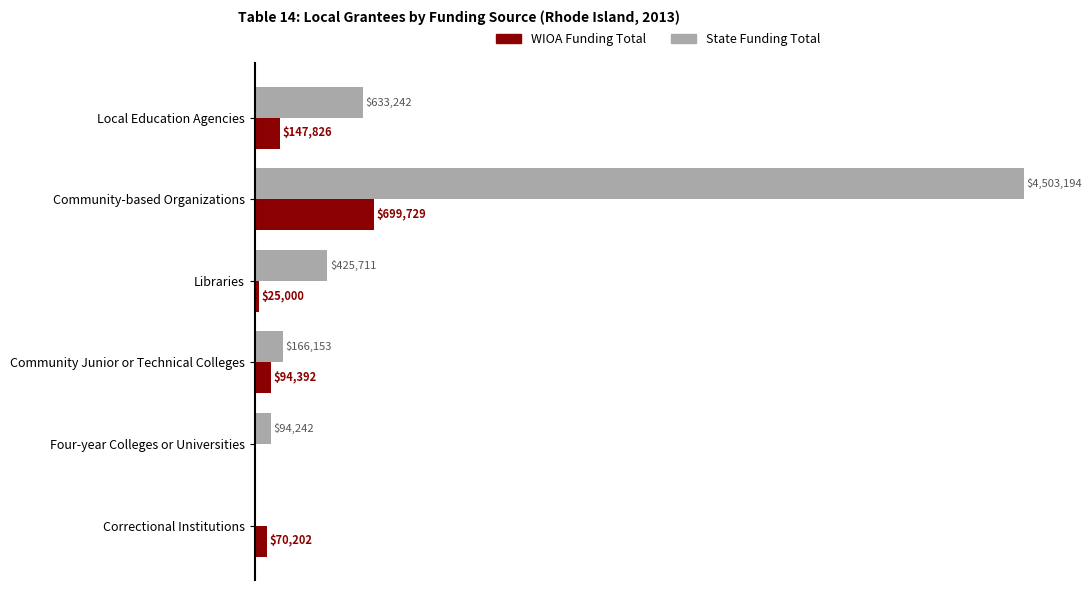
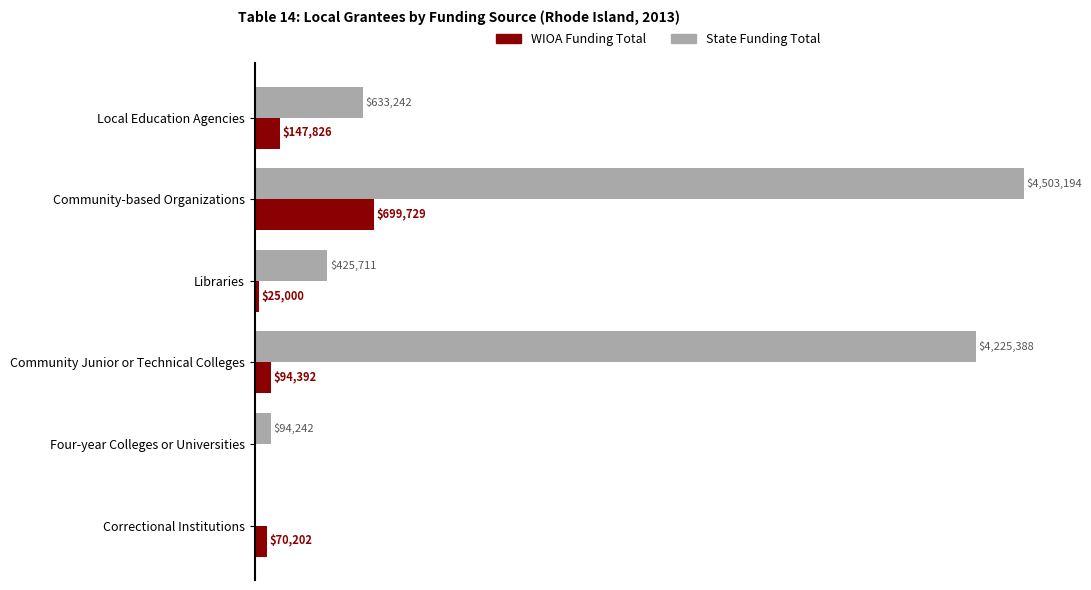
  {
    "WIOA Funding Total": {
      "Local Education Agencies": "$147,826",
      "Community-based Organizations": "$699,729",
      "Libraries": "$25,000",
      "Community Junior or Technical Colleges": "$94,392",
      "Correctional Institutions": "$70,202"
    },
    "State Funding Total": {
      "Local Education Agencies": "$633,242",
      "Community-based Organizations": "$4,503,194",
      "Libraries": "$425,711",
-     "Community Junior or Technical Colleges": "$166,153",
+     "Community Junior or Technical Colleges": "$4,225,388",
      "Four-year Colleges or Universities": "$94,242"
    }
  }
